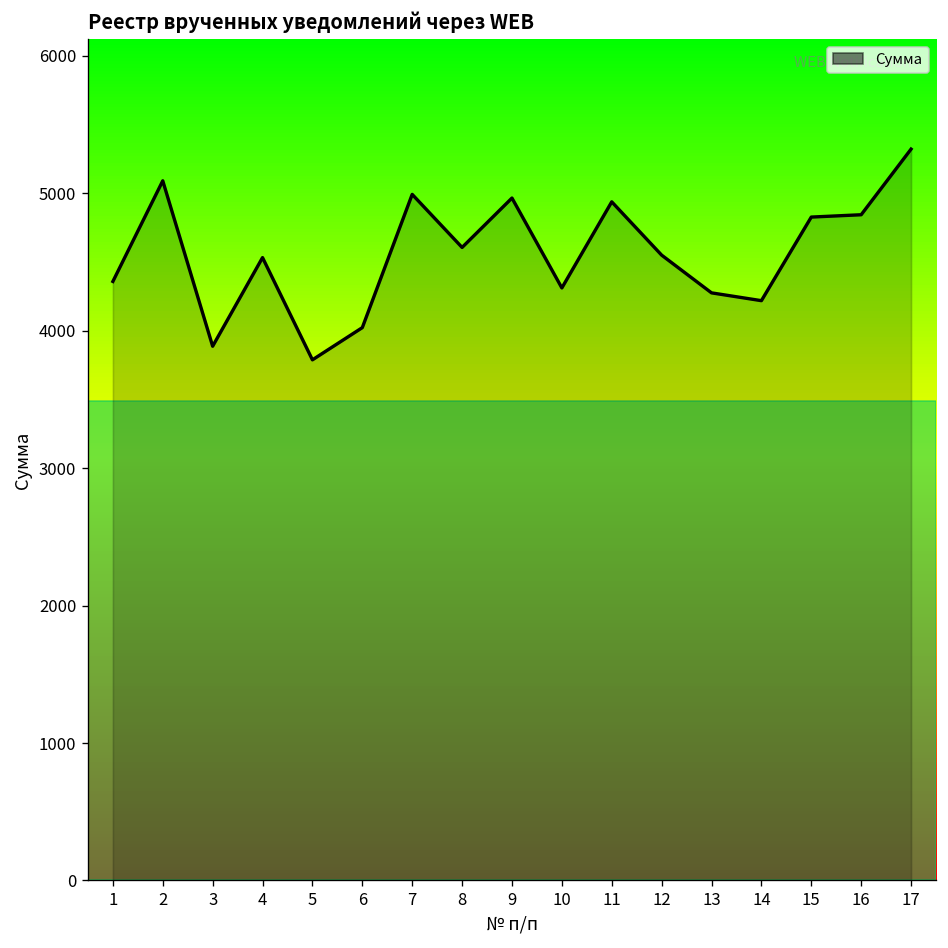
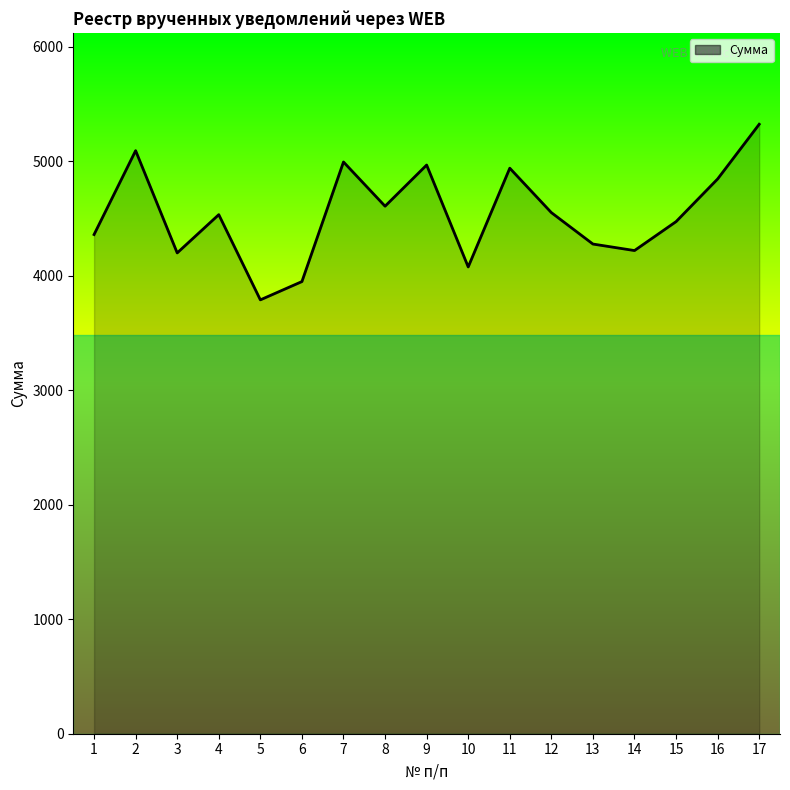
  {
    "1": 4360,
    "2": 5090,
-   "3": 3890,
+   "3": 4200,
    "4": 4530,
    "5": 3790,
-   "6": 4020,
+   "6": 3950,
    "7": 4990,
    "8": 4610,
    "9": 4970,
-   "10": 4310,
+   "10": 4080,
    "11": 4940,
    "12": 4550,
    "13": 4280,
    "14": 4220,
-   "15": 4830,
+   "15": 4470,
    "16": 4840,
    "17": 5320
  }
